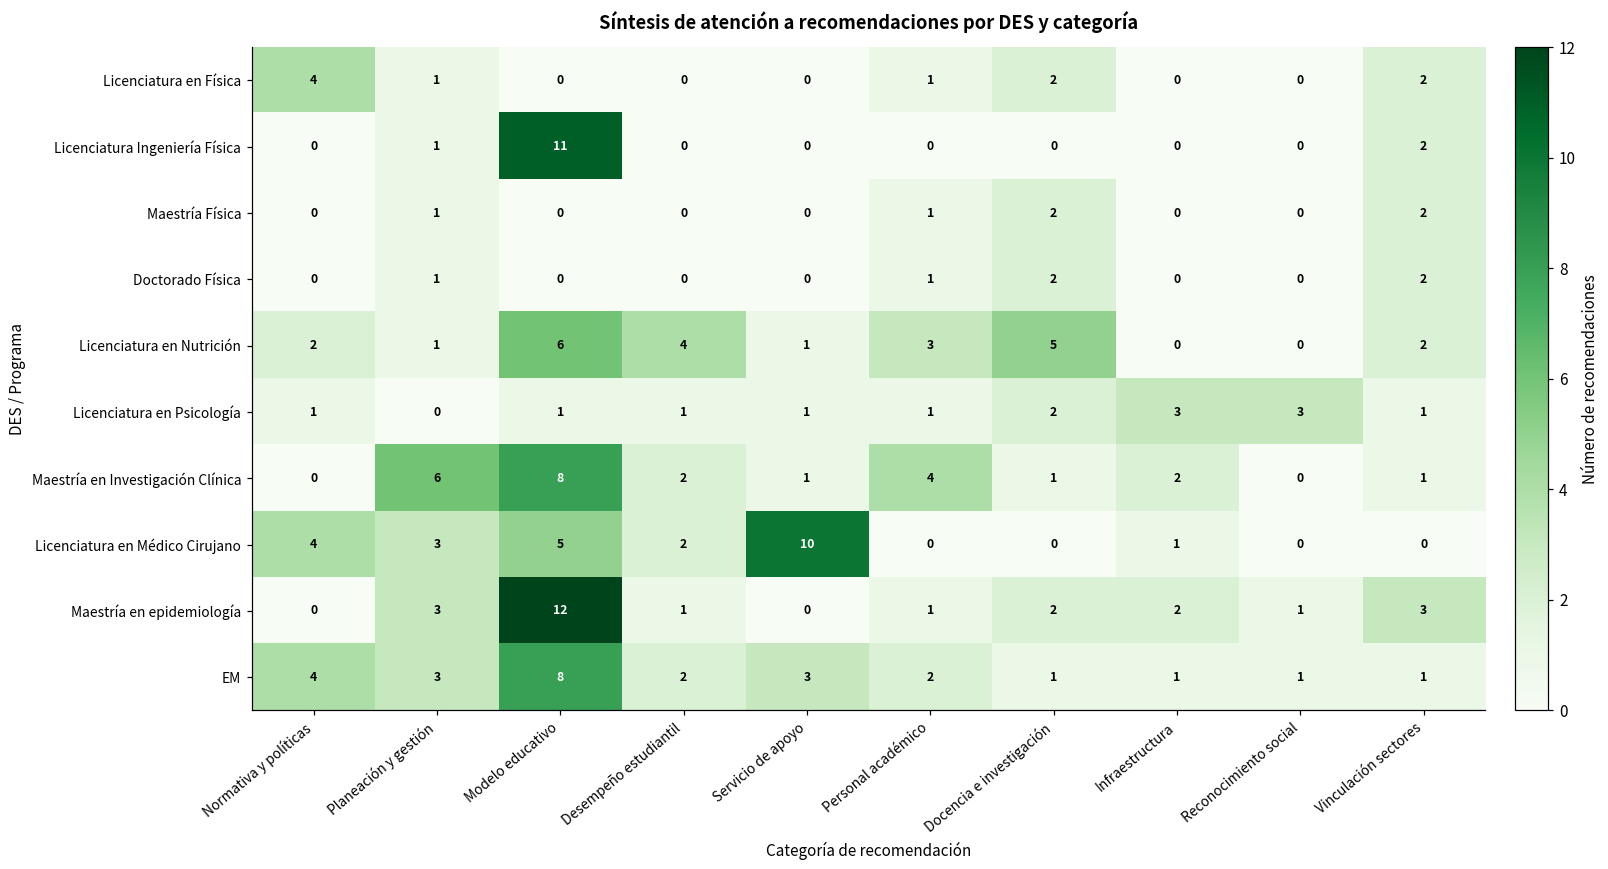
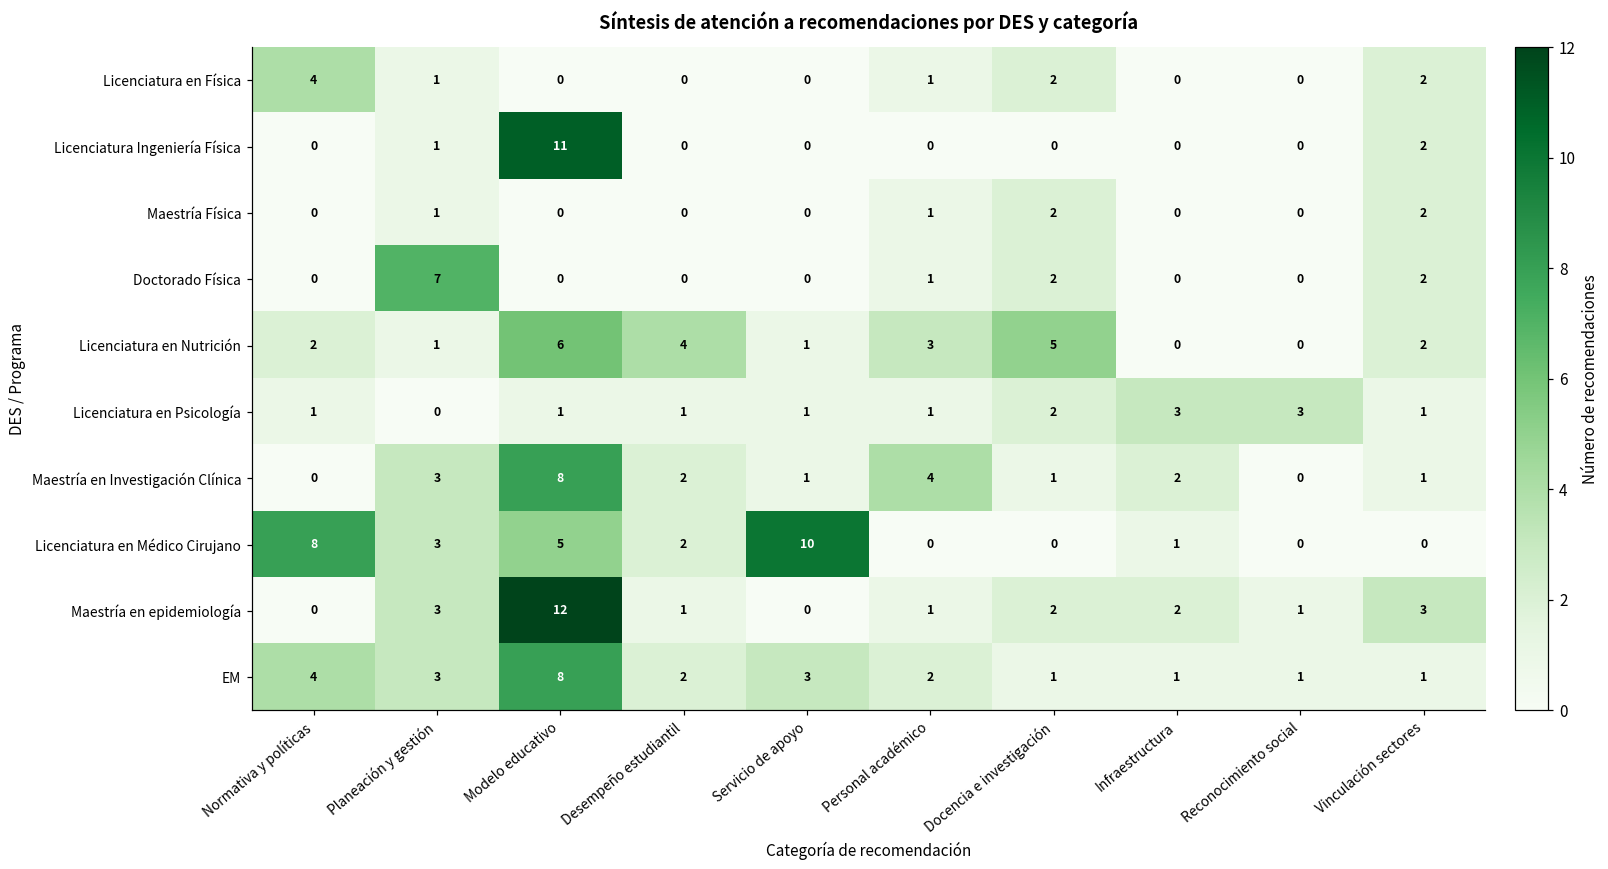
  {
    "Licenciatura en Física": {
      "Normativa y políticas": 4,
      "Planeación y gestión": 1,
      "Modelo educativo": 0,
      "Desempeño estudiantil": 0,
      "Servicio de apoyo": 0,
      "Personal académico": 1,
      "Docencia e investigación": 2,
      "Infraestructura": 0,
      "Reconocimiento social": 0,
      "Vinculación sectores": 2
    },
    "Licenciatura Ingeniería Física": {
      "Normativa y políticas": 0,
      "Planeación y gestión": 1,
      "Modelo educativo": 11,
      "Desempeño estudiantil": 0,
      "Servicio de apoyo": 0,
      "Personal académico": 0,
      "Docencia e investigación": 0,
      "Infraestructura": 0,
      "Reconocimiento social": 0,
      "Vinculación sectores": 2
    },
    "Maestría Física": {
      "Normativa y políticas": 0,
      "Planeación y gestión": 1,
      "Modelo educativo": 0,
      "Desempeño estudiantil": 0,
      "Servicio de apoyo": 0,
      "Personal académico": 1,
      "Docencia e investigación": 2,
      "Infraestructura": 0,
      "Reconocimiento social": 0,
      "Vinculación sectores": 2
    },
    "Doctorado Física": {
      "Normativa y políticas": 0,
-     "Planeación y gestión": 1,
+     "Planeación y gestión": 7,
      "Modelo educativo": 0,
      "Desempeño estudiantil": 0,
      "Servicio de apoyo": 0,
      "Personal académico": 1,
      "Docencia e investigación": 2,
      "Infraestructura": 0,
      "Reconocimiento social": 0,
      "Vinculación sectores": 2
    },
    "Licenciatura en Nutrición": {
      "Normativa y políticas": 2,
      "Planeación y gestión": 1,
      "Modelo educativo": 6,
      "Desempeño estudiantil": 4,
      "Servicio de apoyo": 1,
      "Personal académico": 3,
      "Docencia e investigación": 5,
      "Infraestructura": 0,
      "Reconocimiento social": 0,
      "Vinculación sectores": 2
    },
    "Licenciatura en Psicología": {
      "Normativa y políticas": 1,
      "Planeación y gestión": 0,
      "Modelo educativo": 1,
      "Desempeño estudiantil": 1,
      "Servicio de apoyo": 1,
      "Personal académico": 1,
      "Docencia e investigación": 2,
      "Infraestructura": 3,
      "Reconocimiento social": 3,
      "Vinculación sectores": 1
    },
    "Maestría en Investigación Clínica": {
      "Normativa y políticas": 0,
-     "Planeación y gestión": 6,
+     "Planeación y gestión": 3,
      "Modelo educativo": 8,
      "Desempeño estudiantil": 2,
      "Servicio de apoyo": 1,
      "Personal académico": 4,
      "Docencia e investigación": 1,
      "Infraestructura": 2,
      "Reconocimiento social": 0,
      "Vinculación sectores": 1
    },
    "Licenciatura en Médico Cirujano": {
-     "Normativa y políticas": 4,
+     "Normativa y políticas": 8,
      "Planeación y gestión": 3,
      "Modelo educativo": 5,
      "Desempeño estudiantil": 2,
      "Servicio de apoyo": 10,
      "Personal académico": 0,
      "Docencia e investigación": 0,
      "Infraestructura": 1,
      "Reconocimiento social": 0,
      "Vinculación sectores": 0
    },
    "Maestría en epidemiología": {
      "Normativa y políticas": 0,
      "Planeación y gestión": 3,
      "Modelo educativo": 12,
      "Desempeño estudiantil": 1,
      "Servicio de apoyo": 0,
      "Personal académico": 1,
      "Docencia e investigación": 2,
      "Infraestructura": 2,
      "Reconocimiento social": 1,
      "Vinculación sectores": 3
    },
    "EM": {
      "Normativa y políticas": 4,
      "Planeación y gestión": 3,
      "Modelo educativo": 8,
      "Desempeño estudiantil": 2,
      "Servicio de apoyo": 3,
      "Personal académico": 2,
      "Docencia e investigación": 1,
      "Infraestructura": 1,
      "Reconocimiento social": 1,
      "Vinculación sectores": 1
    }
  }
